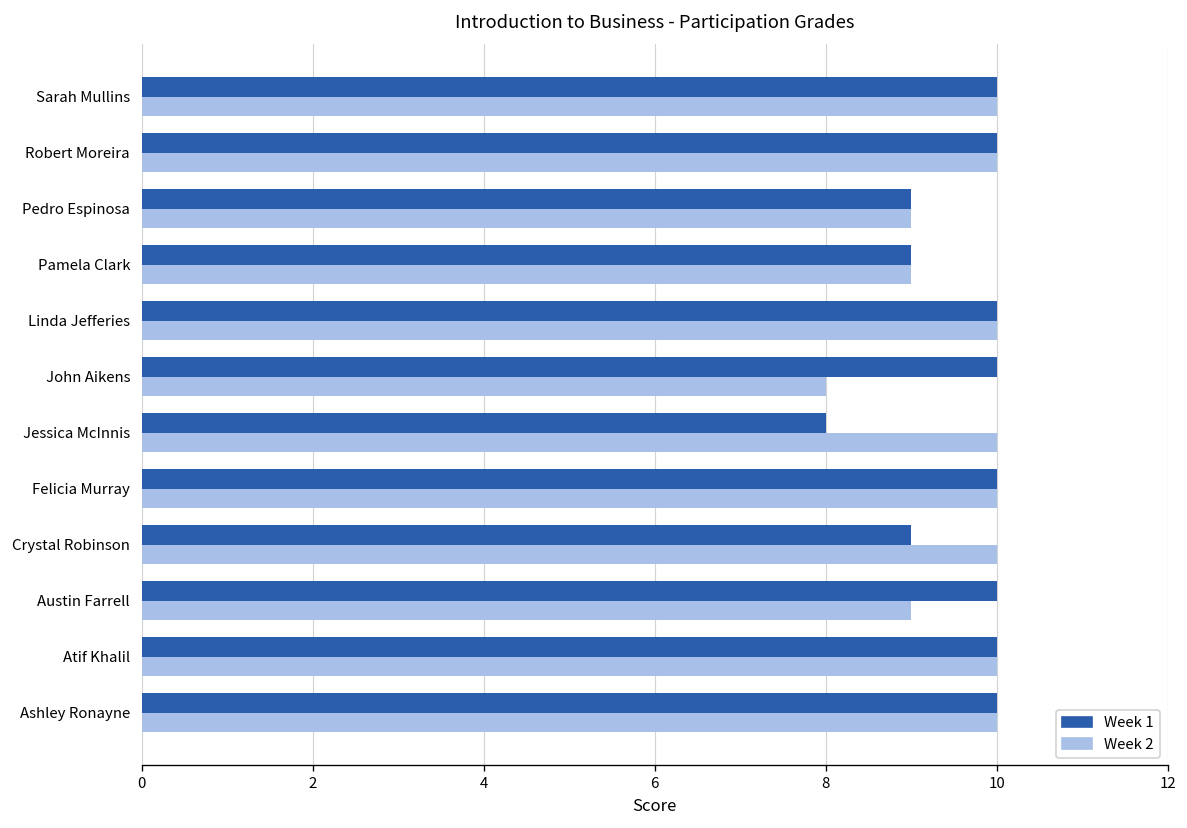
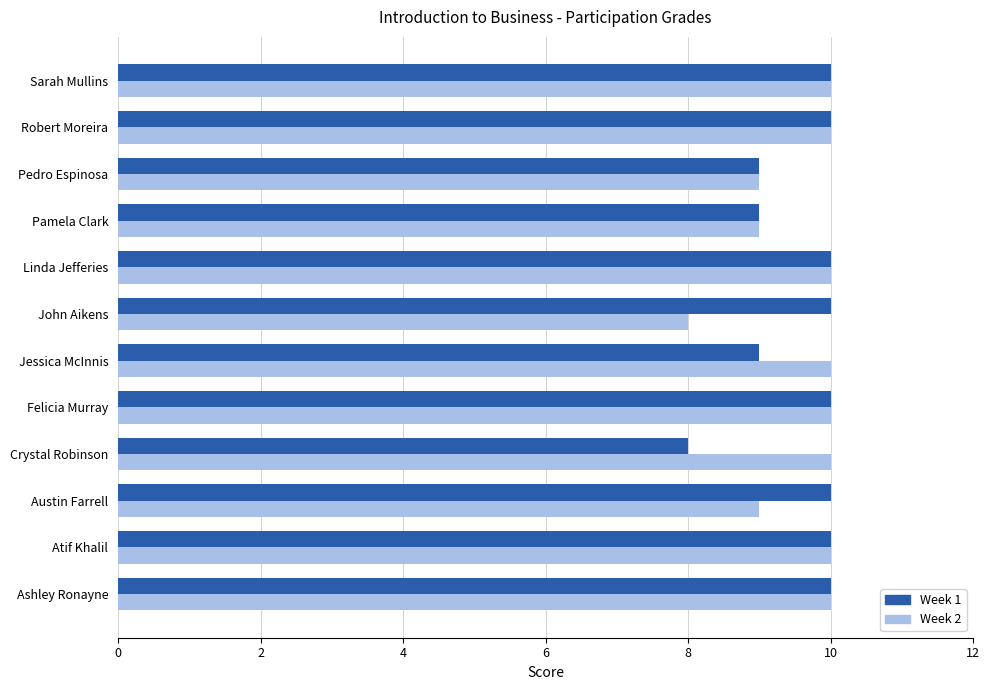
  {
    "Week 1": {
      "Sarah Mullins": 10,
      "Robert Moreira": 10,
      "Pedro Espinosa": 9,
      "Pamela Clark": 9,
      "Linda Jefferies": 10,
      "John Aikens": 10,
-     "Jessica McInnis": 8,
+     "Jessica McInnis": 9,
      "Felicia Murray": 10,
-     "Crystal Robinson": 9,
+     "Crystal Robinson": 8,
      "Austin Farrell": 10,
      "Atif Khalil": 10,
      "Ashley Ronayne": 10
    },
    "Week 2": {
      "Sarah Mullins": 10,
      "Robert Moreira": 10,
      "Pedro Espinosa": 9,
      "Pamela Clark": 9,
      "Linda Jefferies": 10,
      "John Aikens": 8,
      "Jessica McInnis": 10,
      "Felicia Murray": 10,
      "Crystal Robinson": 10,
      "Austin Farrell": 9,
      "Atif Khalil": 10,
      "Ashley Ronayne": 10
    }
  }
